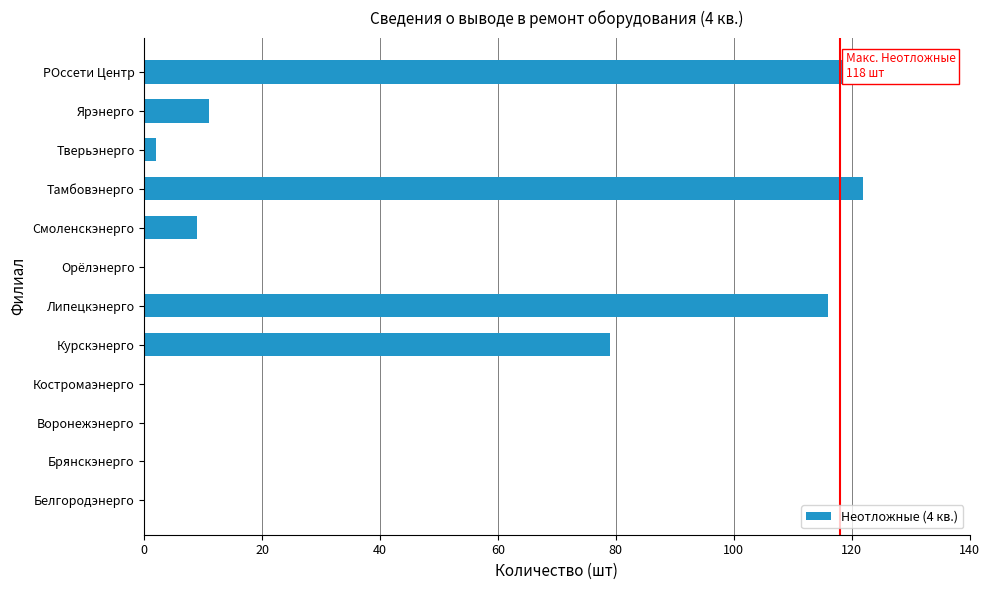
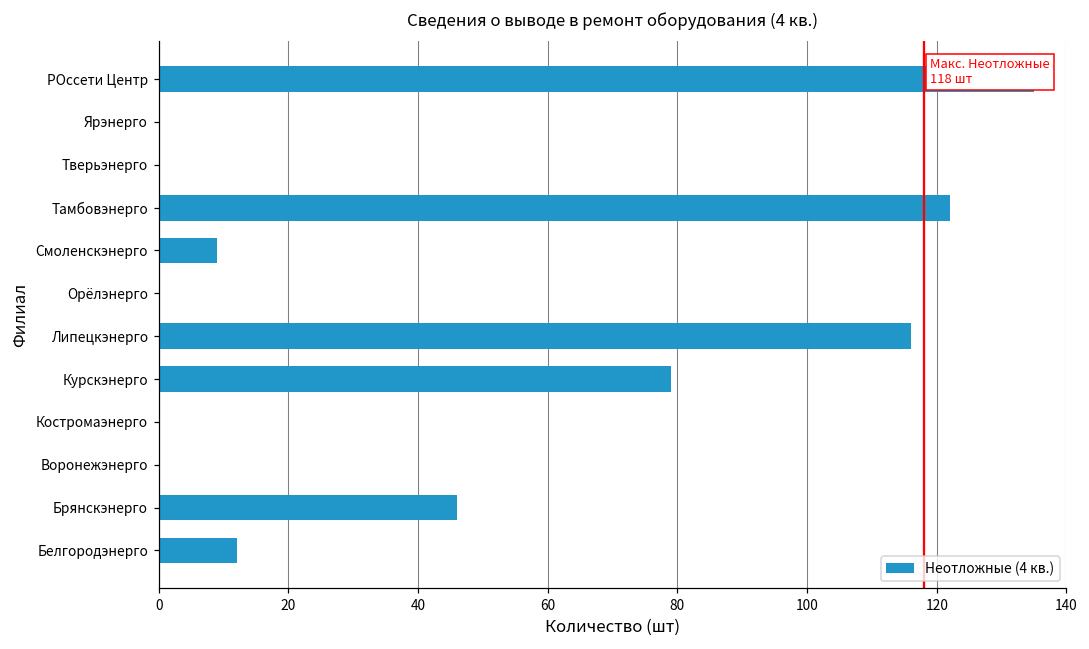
  {
-   "Ярэнерго": 11,
-   "Тверьэнерго": 2,
+   "Ярэнерго": 0,
+   "Тверьэнерго": 0,
    "Тамбовэнерго": 122,
    "Смоленскэнерго": 9,
    "Орёлэнерго": 0,
    "Липецкэнерго": 116,
    "Курскэнерго": 79,
    "Костромаэнерго": 0,
    "Воронежэнерго": 0,
-   "Брянскэнерго": 0,
-   "Белгородэнерго": 0
+   "Брянскэнерго": 46,
+   "Белгородэнерго": 12
  }
